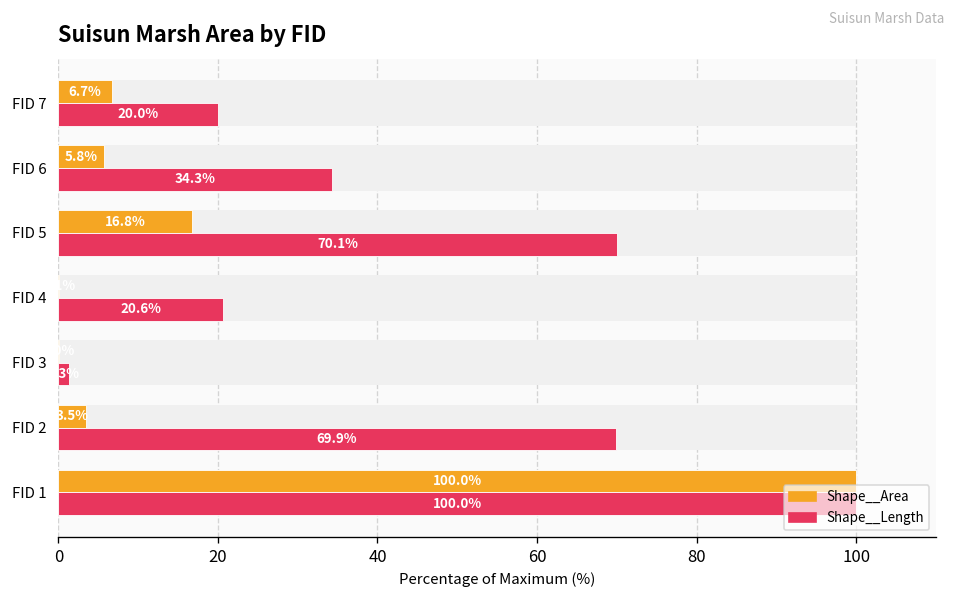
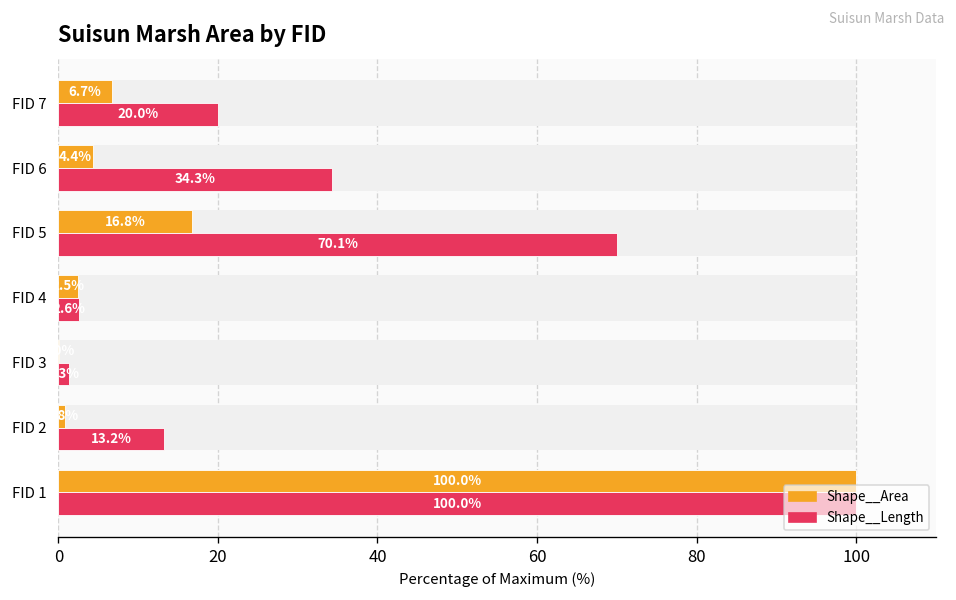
  {
    "Shape__Area": {
-     "FID 6": "5.8%",
-     "FID 4": "0",
-     "FID 2": "3",
+     "FID 6": "4.4%",
+     "FID 4": "2",
+     "FID 2": "1",
      "FID 1": "100.0%"
    },
    "Shape__Length": {
-     "FID 4": "20.6%",
-     "FID 2": "69.9%"
+     "FID 4": "2.6%",
+     "FID 2": "13.2%"
    }
  }
